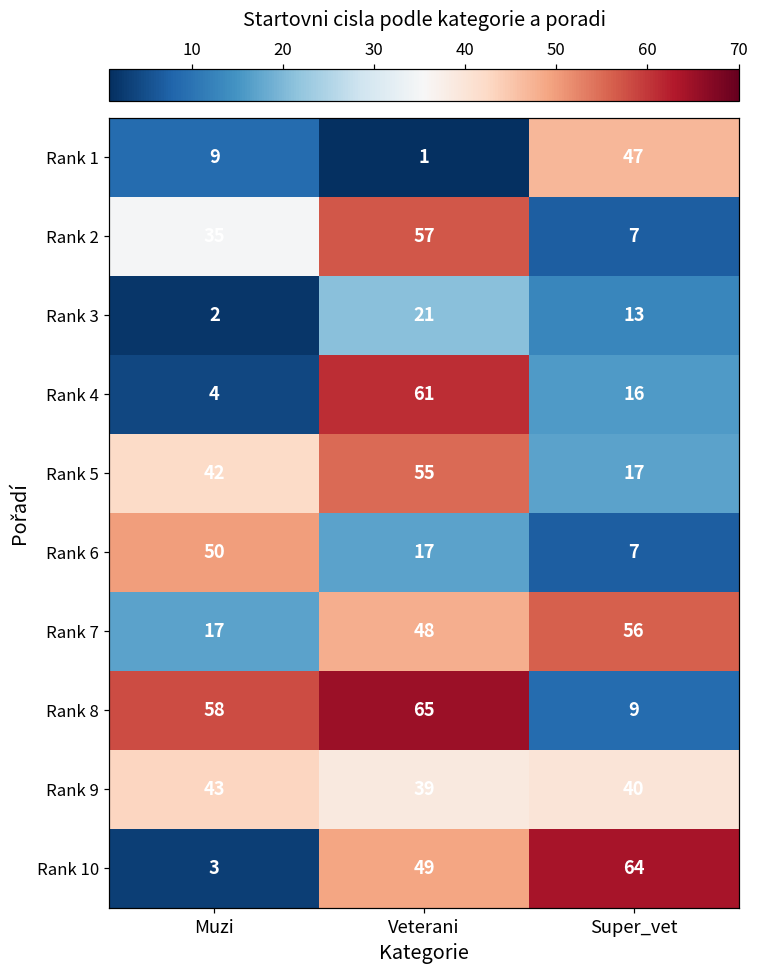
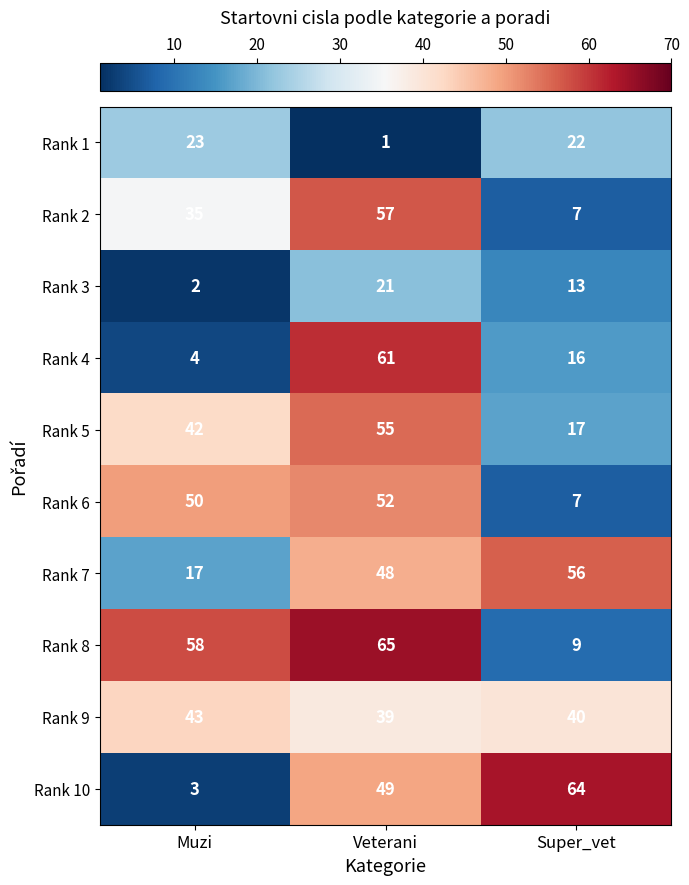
  {
    "Rank 1": {
-     "Muzi": 9,
+     "Muzi": 23,
      "Veterani": 1,
-     "Super_vet": 47
+     "Super_vet": 22
    },
    "Rank 2": {
      "Veterani": 57,
      "Super_vet": 7
    },
    "Rank 3": {
      "Muzi": 2,
      "Veterani": 21,
      "Super_vet": 13
    },
    "Rank 4": {
      "Muzi": 4,
      "Veterani": 61,
      "Super_vet": 16
    },
    "Rank 5": {
      "Muzi": 42,
      "Veterani": 55,
      "Super_vet": 17
    },
    "Rank 6": {
      "Muzi": 50,
-     "Veterani": 17,
+     "Veterani": 52,
      "Super_vet": 7
    },
    "Rank 7": {
      "Muzi": 17,
      "Veterani": 48,
      "Super_vet": 56
    },
    "Rank 8": {
      "Muzi": 58,
      "Veterani": 65,
      "Super_vet": 9
    },
    "Rank 9": {
      "Muzi": 43
    },
    "Rank 10": {
      "Muzi": 3,
      "Veterani": 49,
      "Super_vet": 64
    }
  }
